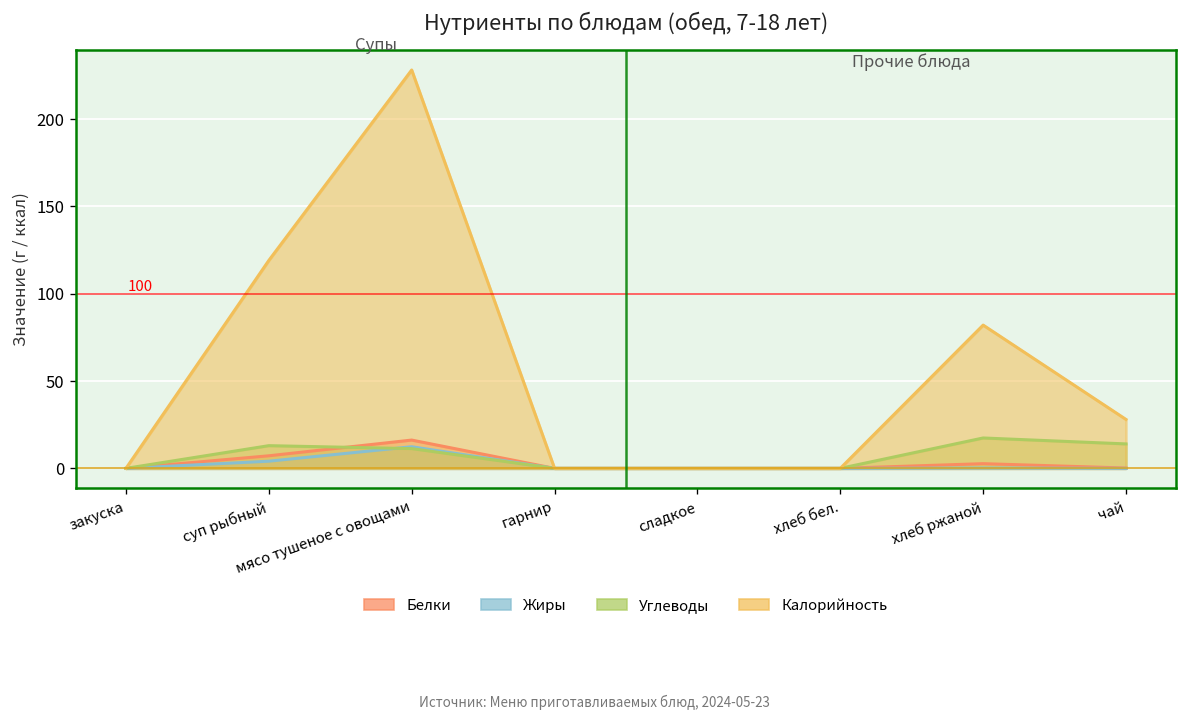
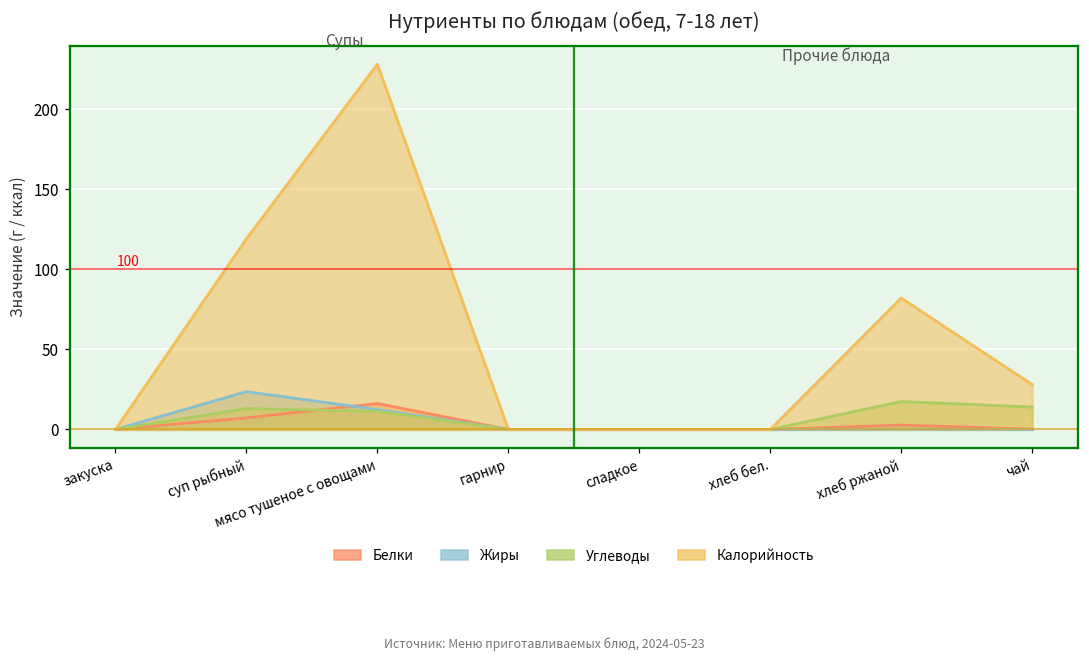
  {
    "Жиры": {
-     "суп рыбный": 4,
+     "суп рыбный": 24,
      "хлеб ржаной": 0
    }
  }
